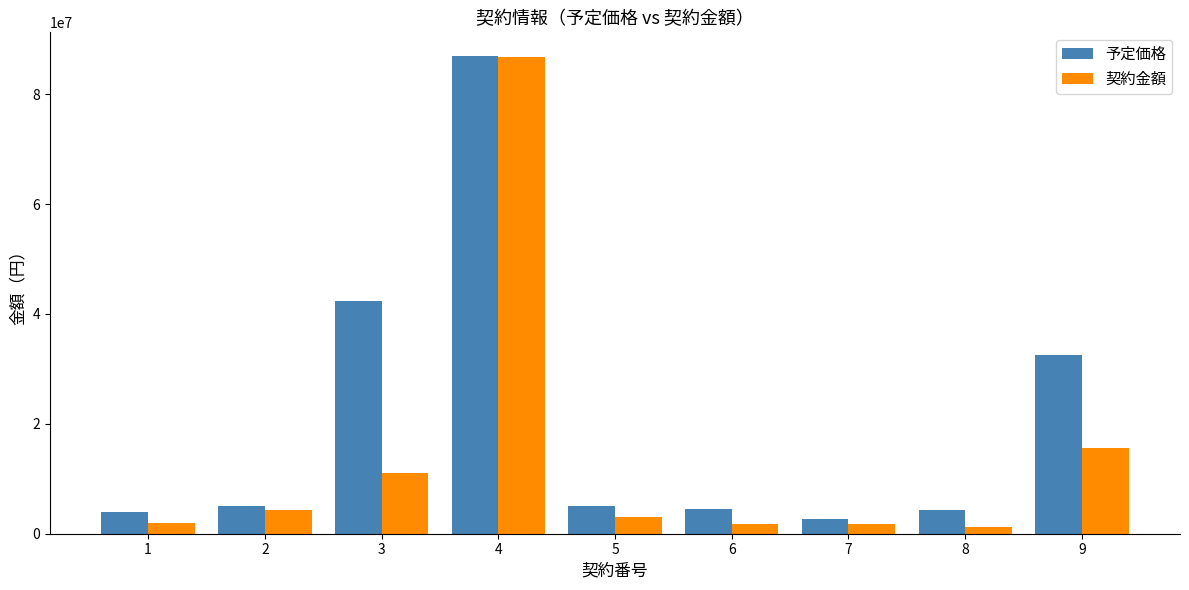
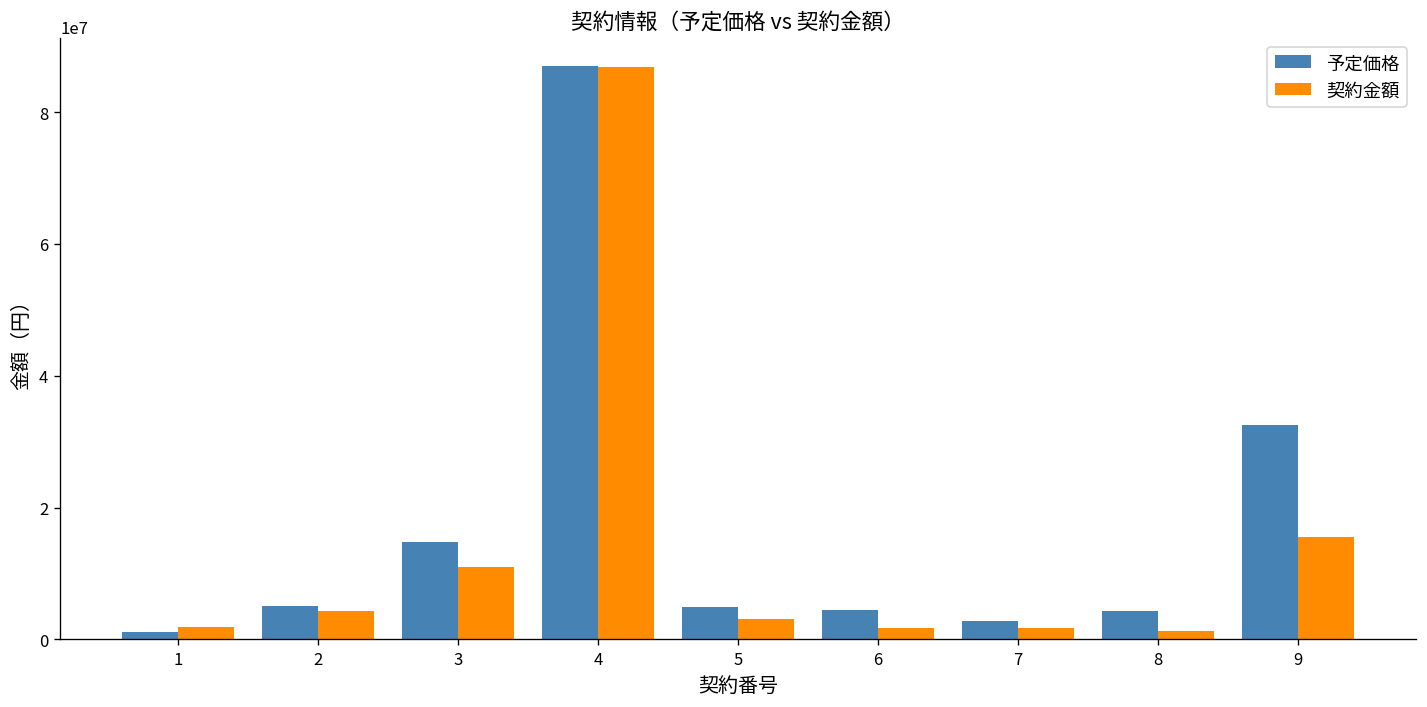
  {
    "予定価格": {
-     "1": 4000000,
+     "1": 1000000,
      "2": 5000000,
-     "3": 42000000,
+     "3": 15000000,
      "4": 87000000,
      "5": 5000000,
      "6": 4000000,
      "7": 3000000,
      "8": 4000000,
      "9": 33000000
    },
    "契約金額": {
      "1": 2000000,
      "2": 4000000,
      "3": 11000000,
      "4": 87000000,
      "5": 3000000,
      "6": 2000000,
      "7": 2000000,
      "8": 1000000,
      "9": 16000000
    }
  }
